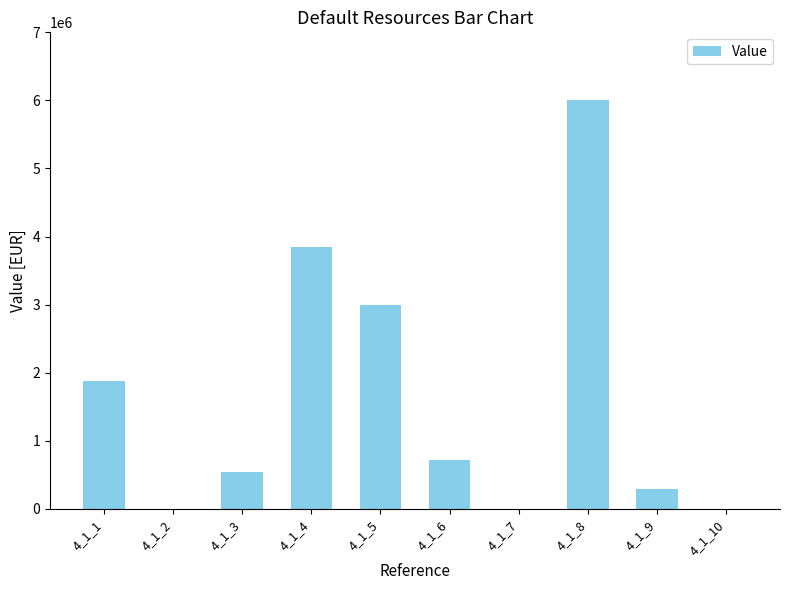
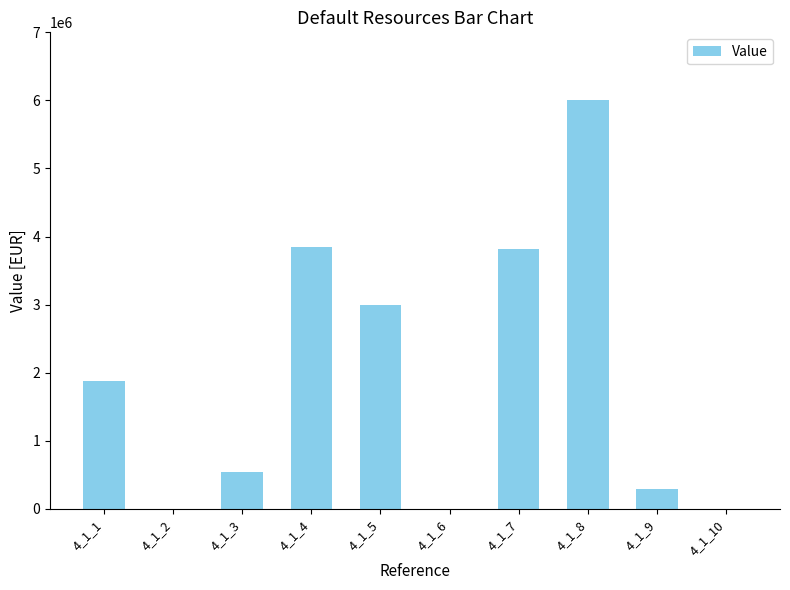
  {
    "4_1_1": 1900000,
    "4_1_2": 0,
    "4_1_3": 500000,
    "4_1_4": 3800000,
    "4_1_5": 3000000,
-   "4_1_6": 700000,
-   "4_1_7": 0,
+   "4_1_6": 0,
+   "4_1_7": 3800000,
    "4_1_8": 6000000,
    "4_1_9": 300000,
    "4_1_10": 0
  }
